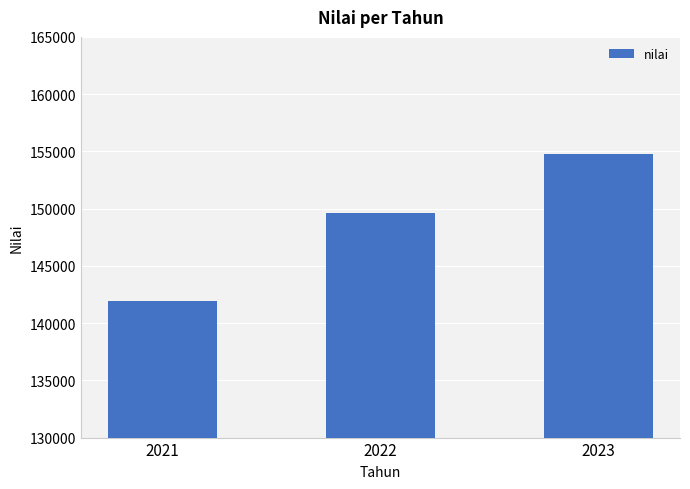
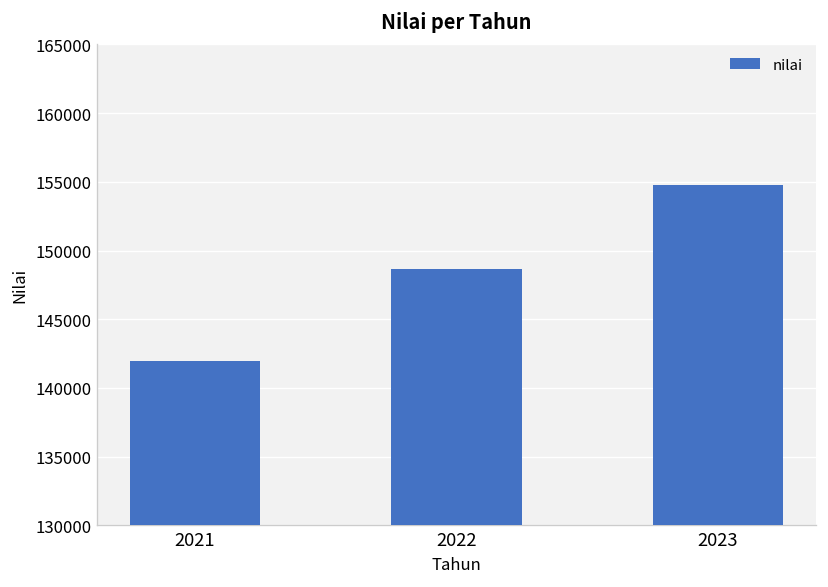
  {
    "2021": 142000,
-   "2022": 149600,
+   "2022": 148700,
    "2023": 154800
  }
